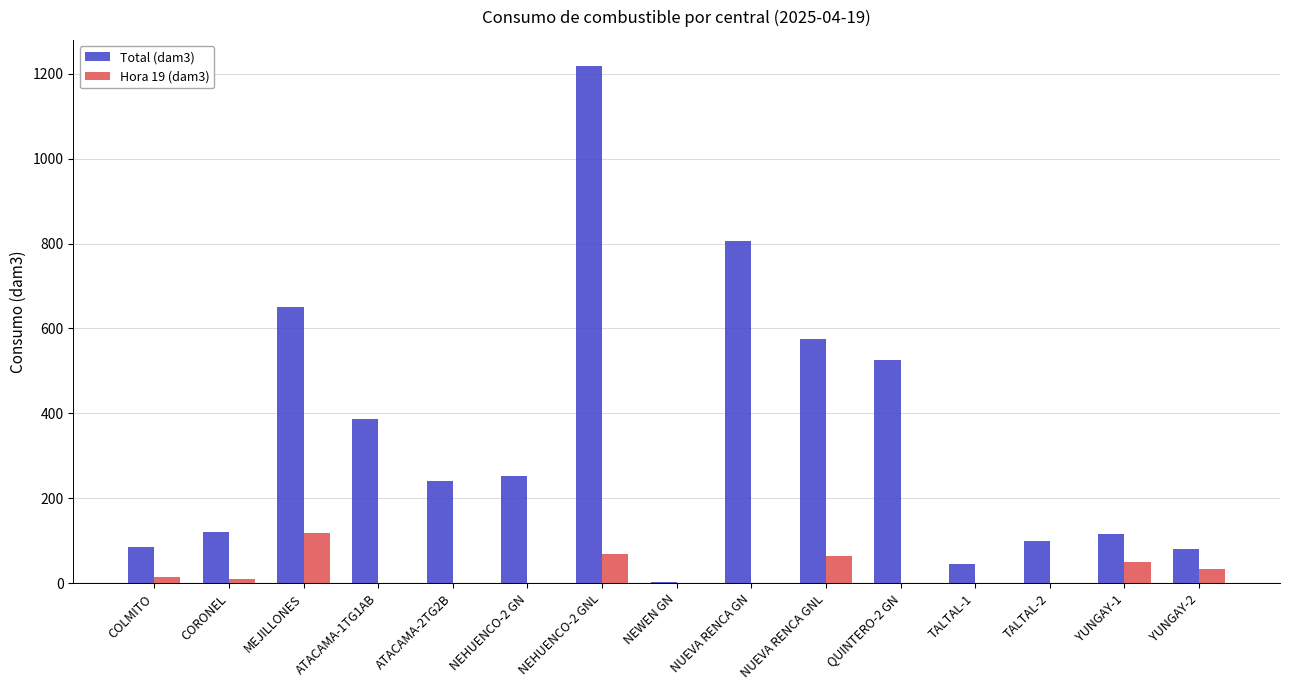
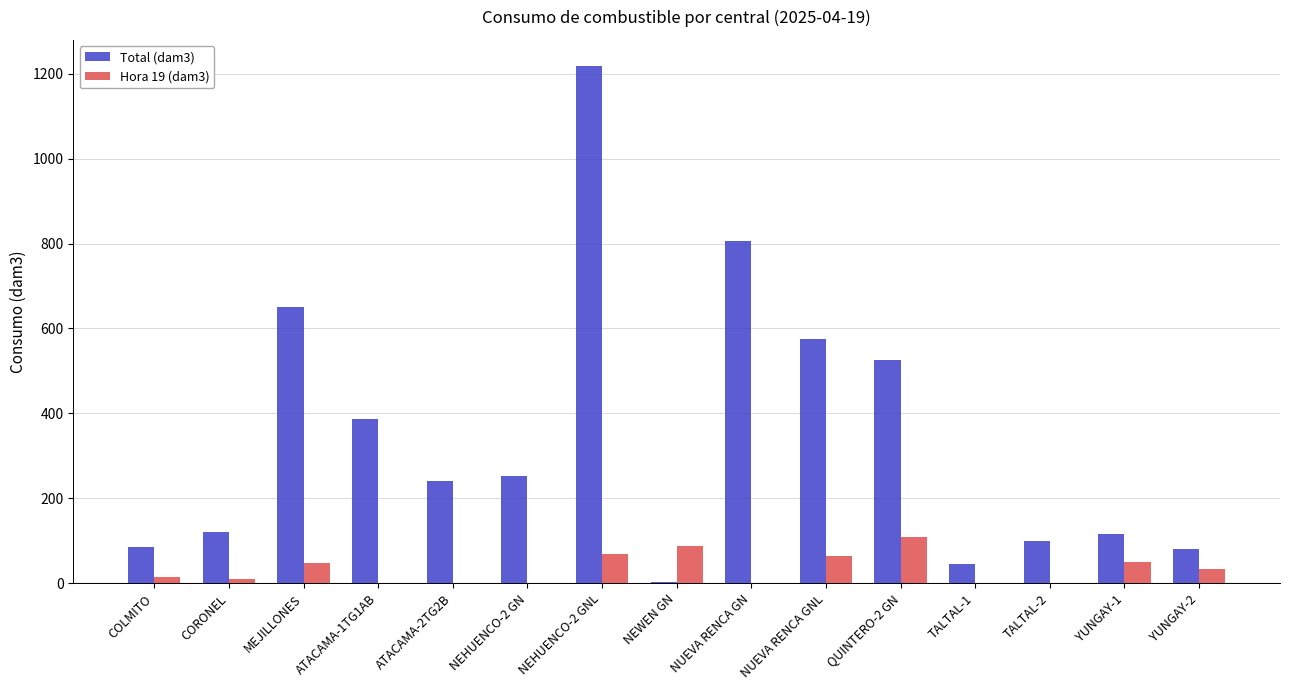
  {
    "Total (dam3)": {
      "COLMITO": 90,
      "CORONEL": 120,
      "MEJILLONES": 650,
      "ATACAMA-1TG1AB": 390,
      "ATACAMA-2TG2B": 240,
      "NEHUENCO-2 GN": 250,
      "NEHUENCO-2 GNL": 1220,
      "NUEVA RENCA GN": 810,
      "NUEVA RENCA GNL": 580,
      "QUINTERO-2 GN": 530,
      "TALTAL-1": 50,
      "TALTAL-2": 100,
      "YUNGAY-1": 120,
      "YUNGAY-2": 80
    },
    "Hora 19 (dam3)": {
      "COLMITO": 10,
      "CORONEL": 10,
-     "MEJILLONES": 120,
+     "MEJILLONES": 50,
      "ATACAMA-1TG1AB": 0,
      "ATACAMA-2TG2B": 0,
      "NEHUENCO-2 GN": 0,
      "NEHUENCO-2 GNL": 70,
-     "NEWEN GN": 0,
+     "NEWEN GN": 90,
      "NUEVA RENCA GN": 0,
      "NUEVA RENCA GNL": 60,
-     "QUINTERO-2 GN": 0,
+     "QUINTERO-2 GN": 110,
      "TALTAL-1": 0,
      "TALTAL-2": 0,
      "YUNGAY-1": 50,
      "YUNGAY-2": 30
    }
  }
